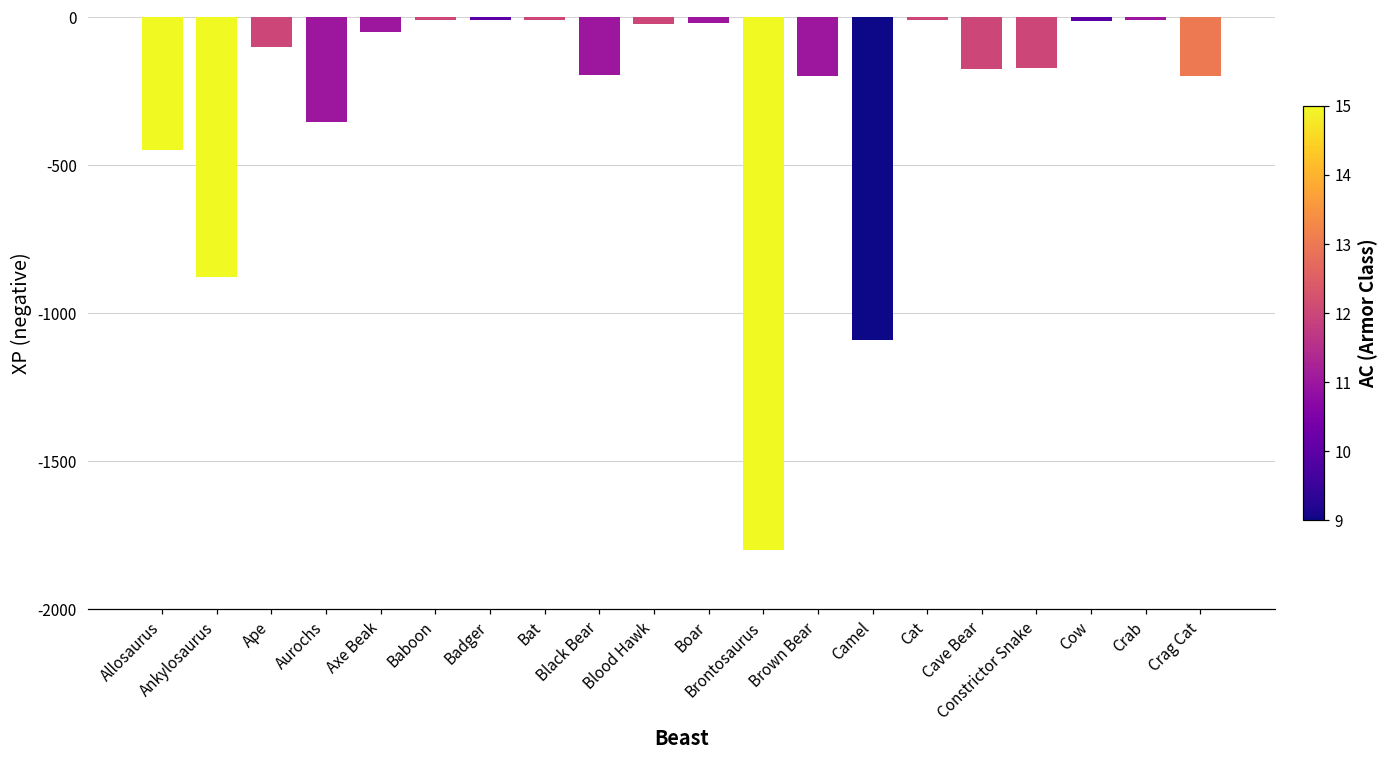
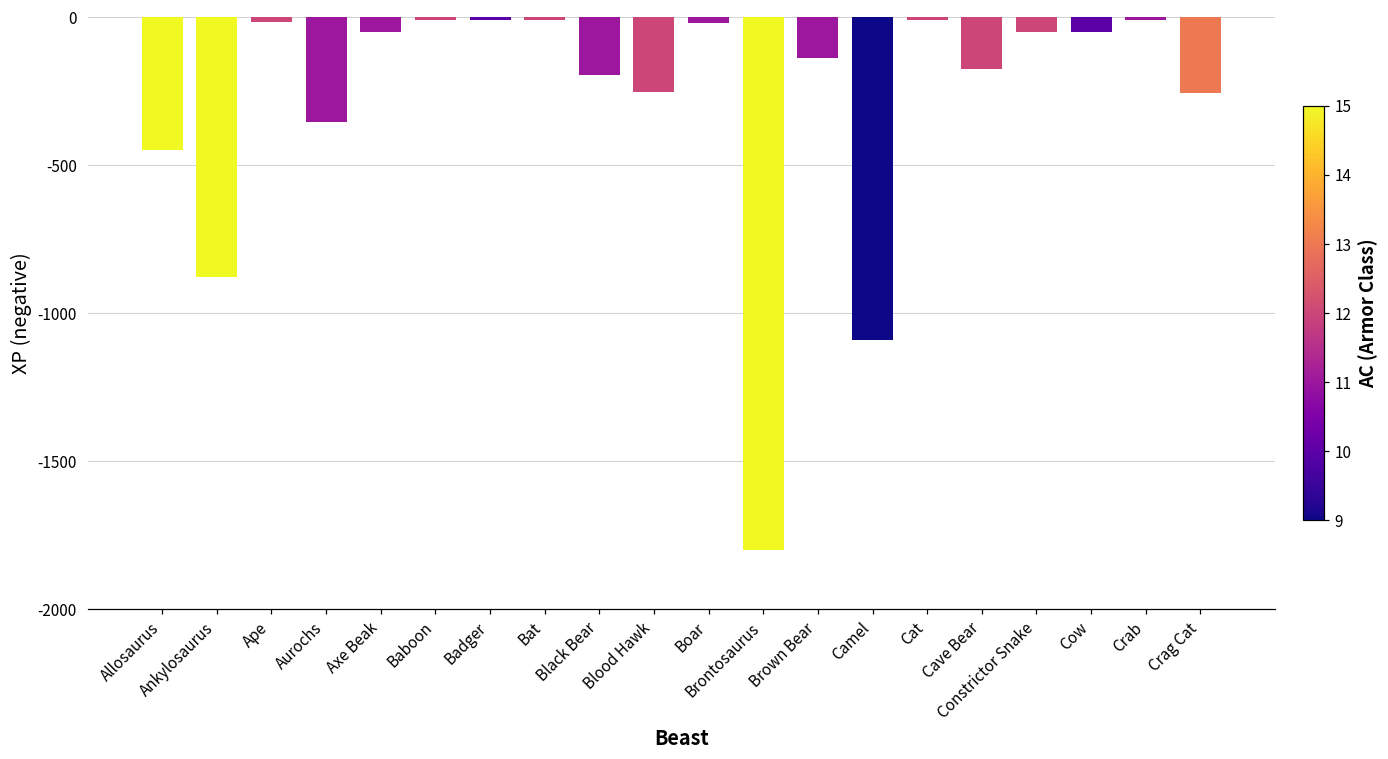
  {
    "Allosaurus": -450,
    "Ankylosaurus": -880,
-   "Ape": -100,
+   "Ape": -20,
    "Aurochs": -350,
    "Axe Beak": -50,
    "Baboon": -10,
    "Badger": -10,
    "Bat": -10,
    "Black Bear": -200,
-   "Blood Hawk": -30,
+   "Blood Hawk": -250,
    "Boar": -20,
    "Brontosaurus": -1800,
-   "Brown Bear": -200,
+   "Brown Bear": -140,
    "Camel": -1090,
    "Cat": -10,
    "Cave Bear": -170,
-   "Constrictor Snake": -170,
-   "Cow": -20,
+   "Constrictor Snake": -50,
+   "Cow": -50,
    "Crab": -10,
-   "Crag Cat": -200
+   "Crag Cat": -260
  }
